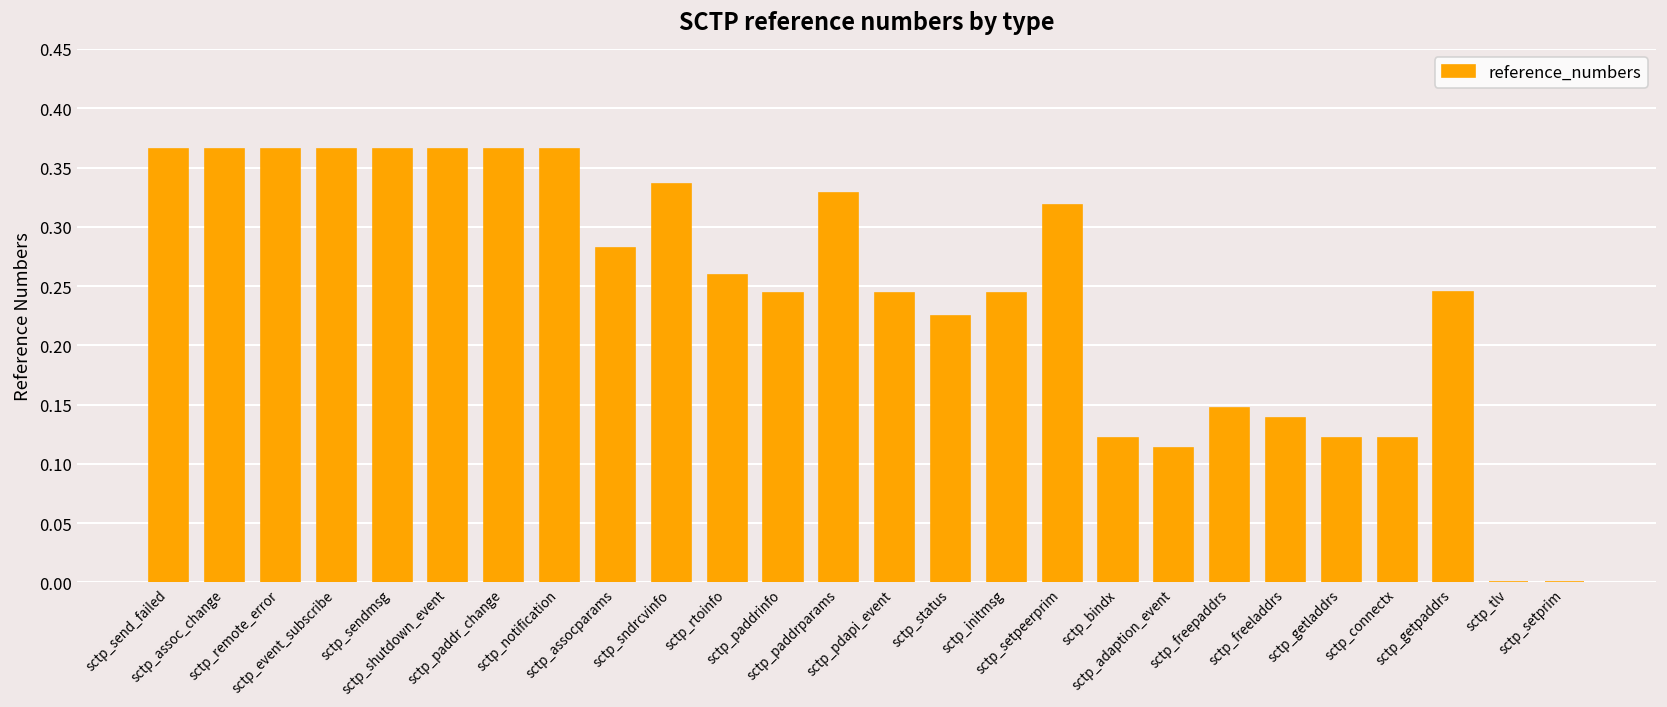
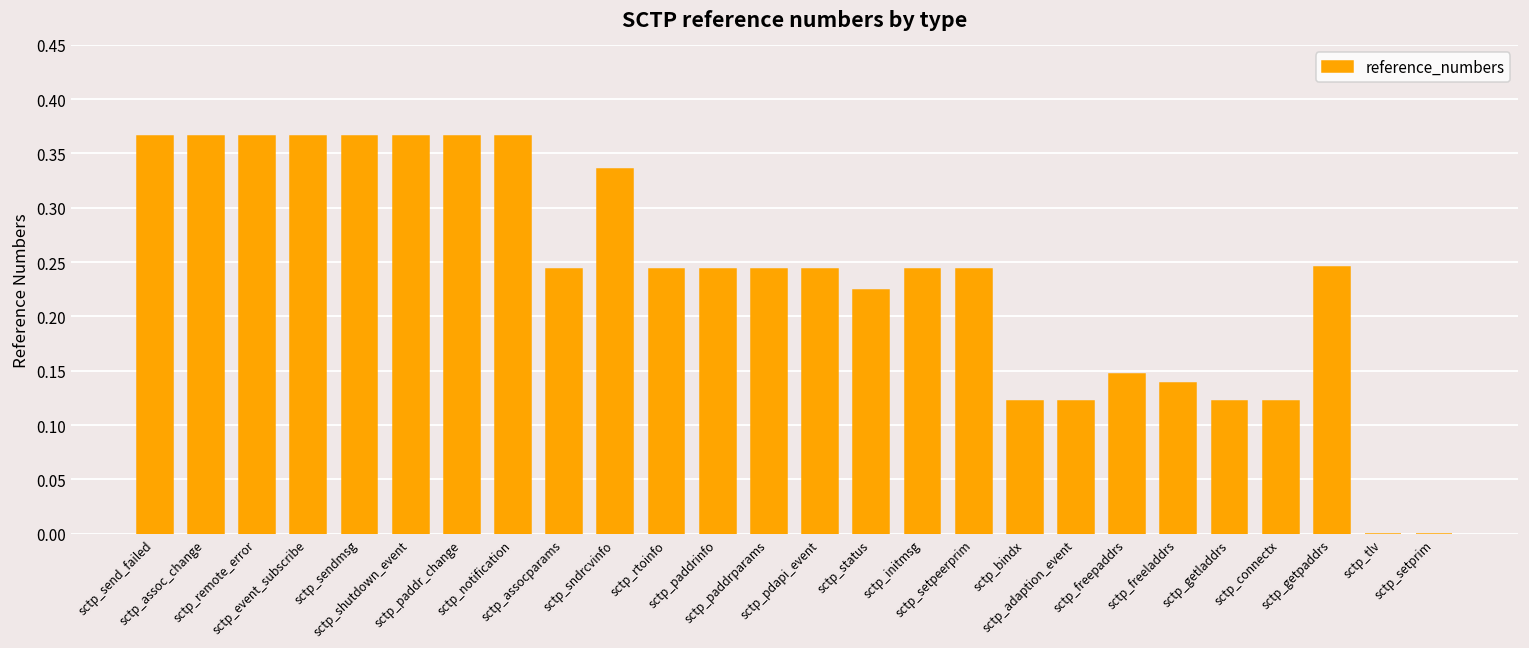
  {
    "sctp_send_failed": 0.37,
    "sctp_assoc_change": 0.37,
    "sctp_remote_error": 0.37,
    "sctp_event_subscribe": 0.37,
    "sctp_sendmsg": 0.37,
    "sctp_shutdown_event": 0.37,
    "sctp_paddr_change": 0.37,
    "sctp_notification": 0.37,
-   "sctp_assocparams": 0.28,
+   "sctp_assocparams": 0.24,
    "sctp_sndrcvinfo": 0.34,
-   "sctp_rtoinfo": 0.26,
+   "sctp_rtoinfo": 0.24,
    "sctp_paddrinfo": 0.24,
-   "sctp_paddrparams": 0.33,
+   "sctp_paddrparams": 0.24,
    "sctp_pdapi_event": 0.24,
    "sctp_status": 0.22,
    "sctp_initmsg": 0.24,
-   "sctp_setpeerprim": 0.32,
+   "sctp_setpeerprim": 0.24,
    "sctp_bindx": 0.12,
-   "sctp_adaption_event": 0.11,
+   "sctp_adaption_event": 0.12,
    "sctp_freepaddrs": 0.15,
    "sctp_freeladdrs": 0.14,
    "sctp_getladdrs": 0.12,
    "sctp_connectx": 0.12,
    "sctp_getpaddrs": 0.25,
    "sctp_tlv": 0.00,
    "sctp_setprim": 0.00
  }
